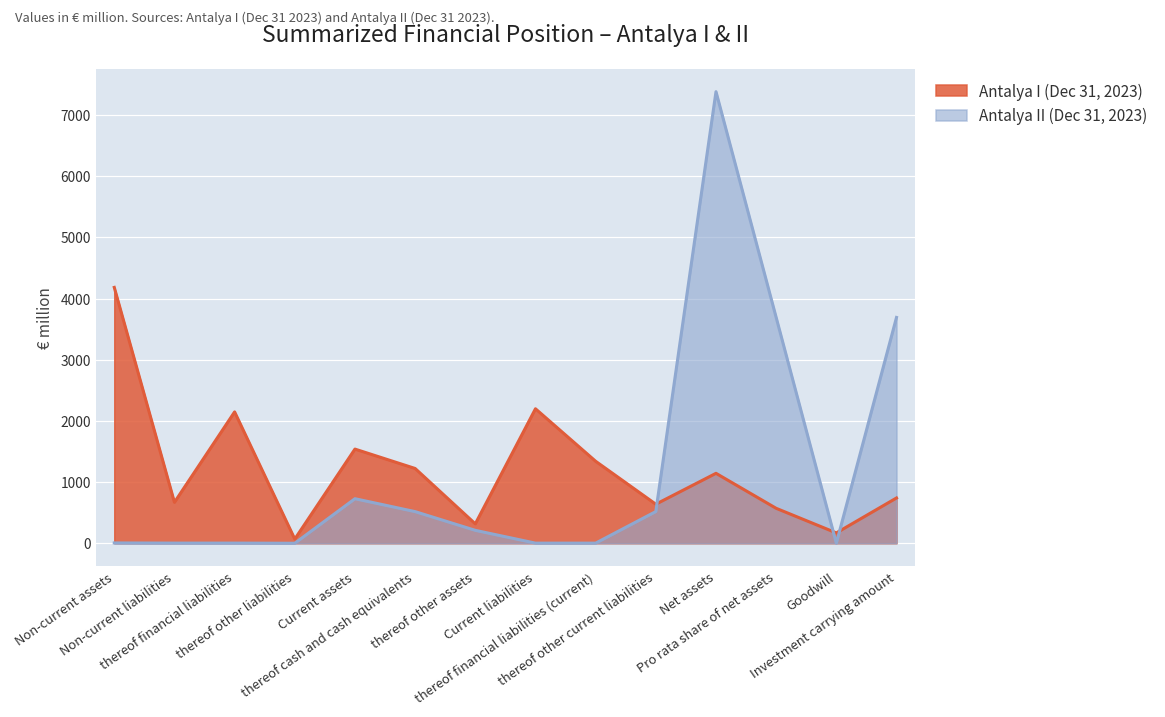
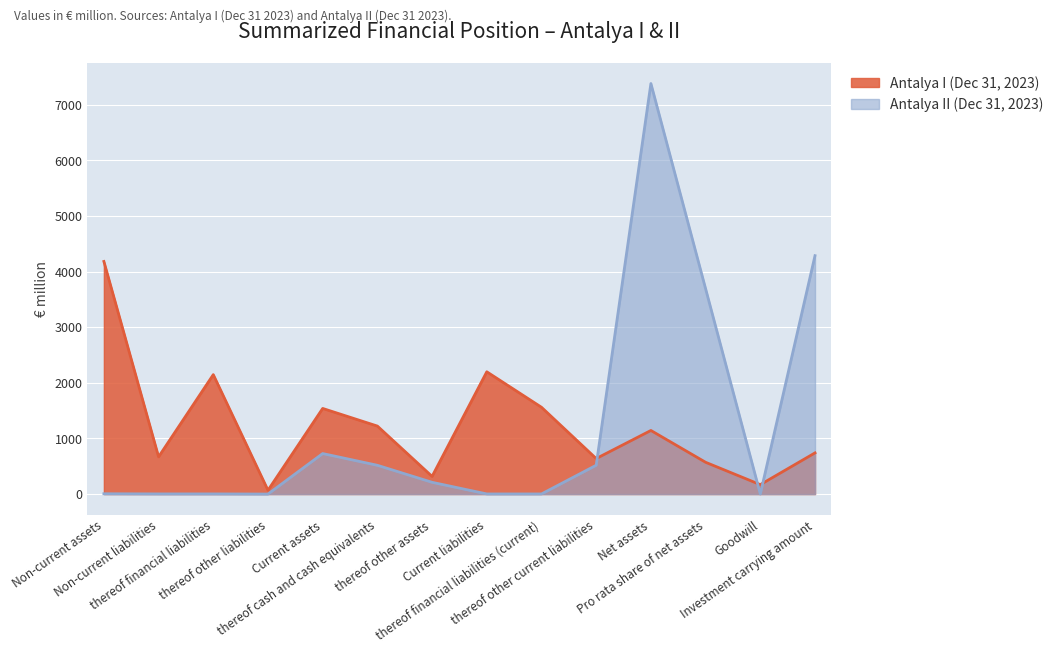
  {
    "Antalya I (Dec 31, 2023)": {
      "Non-current assets": 4200,
      "Non-current liabilities": 700,
      "thereof financial liabilities": 2100,
      "thereof other liabilities": 100,
      "Current assets": 1500,
      "thereof cash and cash equivalents": 1200,
      "thereof other assets": 300,
      "Current liabilities": 2200,
-     "thereof financial liabilities (current)": 1300,
+     "thereof financial liabilities (current)": 1600,
      "thereof other current liabilities": 600,
      "Net assets": 1100,
      "Pro rata share of net assets": 600,
      "Goodwill": 200,
      "Investment carrying amount": 700
    },
    "Antalya II (Dec 31, 2023)": {
      "Non-current assets": 0,
      "Non-current liabilities": 0,
      "thereof financial liabilities": 0,
      "thereof other liabilities": 0,
      "Current assets": 700,
      "thereof cash and cash equivalents": 500,
      "thereof other assets": 200,
      "Current liabilities": 0,
      "thereof financial liabilities (current)": 0,
      "thereof other current liabilities": 500,
      "Net assets": 7400,
      "Pro rata share of net assets": 3700,
      "Goodwill": 0,
-     "Investment carrying amount": 3700
+     "Investment carrying amount": 4300
    }
  }
